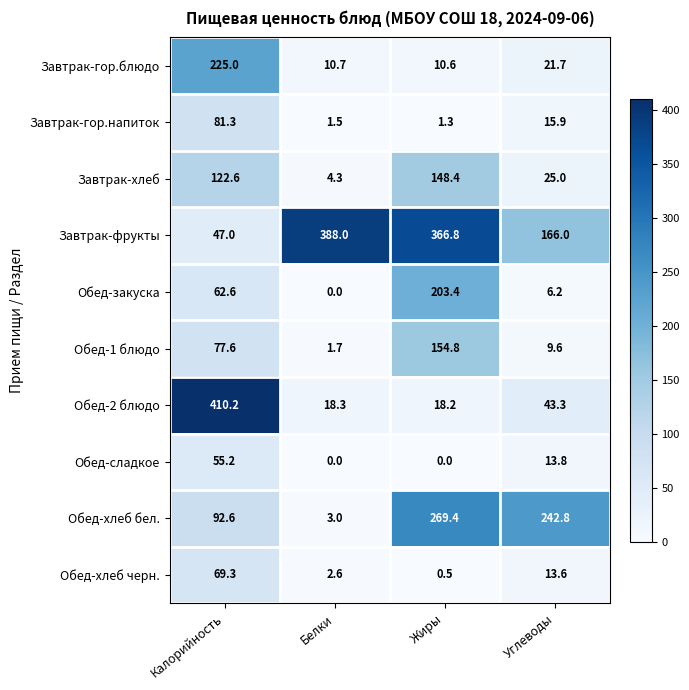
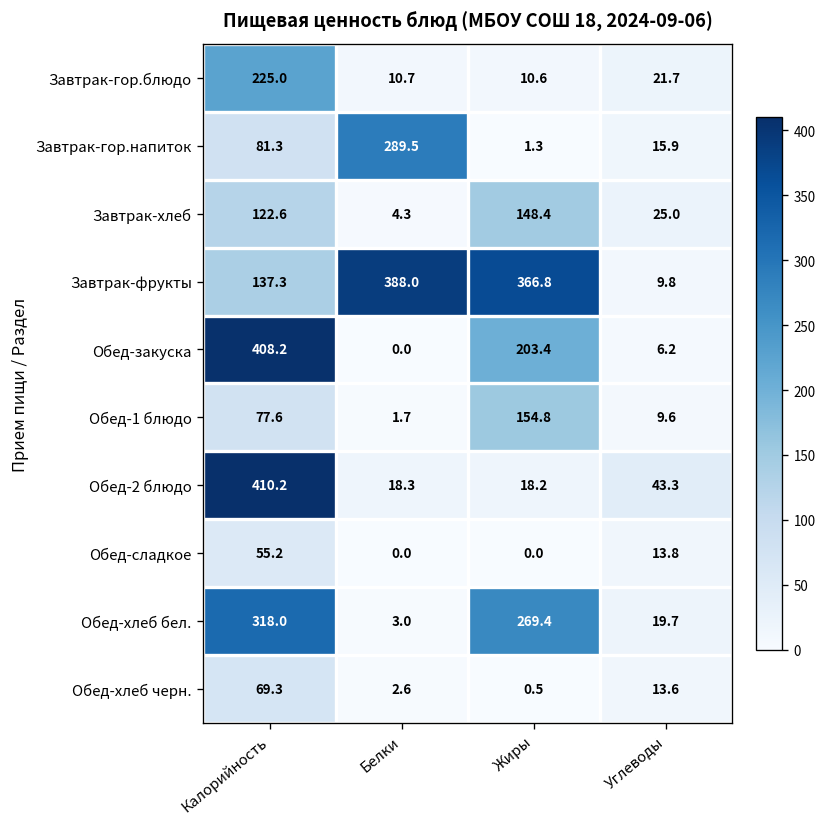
  {
    "Завтрак-гор.блюдо": {
      "Калорийность": 225.0,
      "Белки": 10.7,
      "Жиры": 10.6,
      "Углеводы": 21.7
    },
    "Завтрак-гор.напиток": {
      "Калорийность": 81.3,
-     "Белки": 1.5,
+     "Белки": 289.5,
      "Жиры": 1.3,
      "Углеводы": 15.9
    },
    "Завтрак-хлеб": {
      "Калорийность": 122.6,
      "Белки": 4.3,
      "Жиры": 148.4,
      "Углеводы": 25.0
    },
    "Завтрак-фрукты": {
-     "Калорийность": 47.0,
+     "Калорийность": 137.3,
      "Белки": 388.0,
      "Жиры": 366.8,
-     "Углеводы": 166.0
+     "Углеводы": 9.8
    },
    "Обед-закуска": {
-     "Калорийность": 62.6,
+     "Калорийность": 408.2,
      "Белки": 0.0,
      "Жиры": 203.4,
      "Углеводы": 6.2
    },
    "Обед-1 блюдо": {
      "Калорийность": 77.6,
      "Белки": 1.7,
      "Жиры": 154.8,
      "Углеводы": 9.6
    },
    "Обед-2 блюдо": {
      "Калорийность": 410.2,
      "Белки": 18.3,
      "Жиры": 18.2,
      "Углеводы": 43.3
    },
    "Обед-сладкое": {
      "Калорийность": 55.2,
      "Белки": 0.0,
      "Жиры": 0.0,
      "Углеводы": 13.8
    },
    "Обед-хлеб бел.": {
-     "Калорийность": 92.6,
+     "Калорийность": 318.0,
      "Белки": 3.0,
      "Жиры": 269.4,
-     "Углеводы": 242.8
+     "Углеводы": 19.7
    },
    "Обед-хлеб черн.": {
      "Калорийность": 69.3,
      "Белки": 2.6,
      "Жиры": 0.5,
      "Углеводы": 13.6
    }
  }
